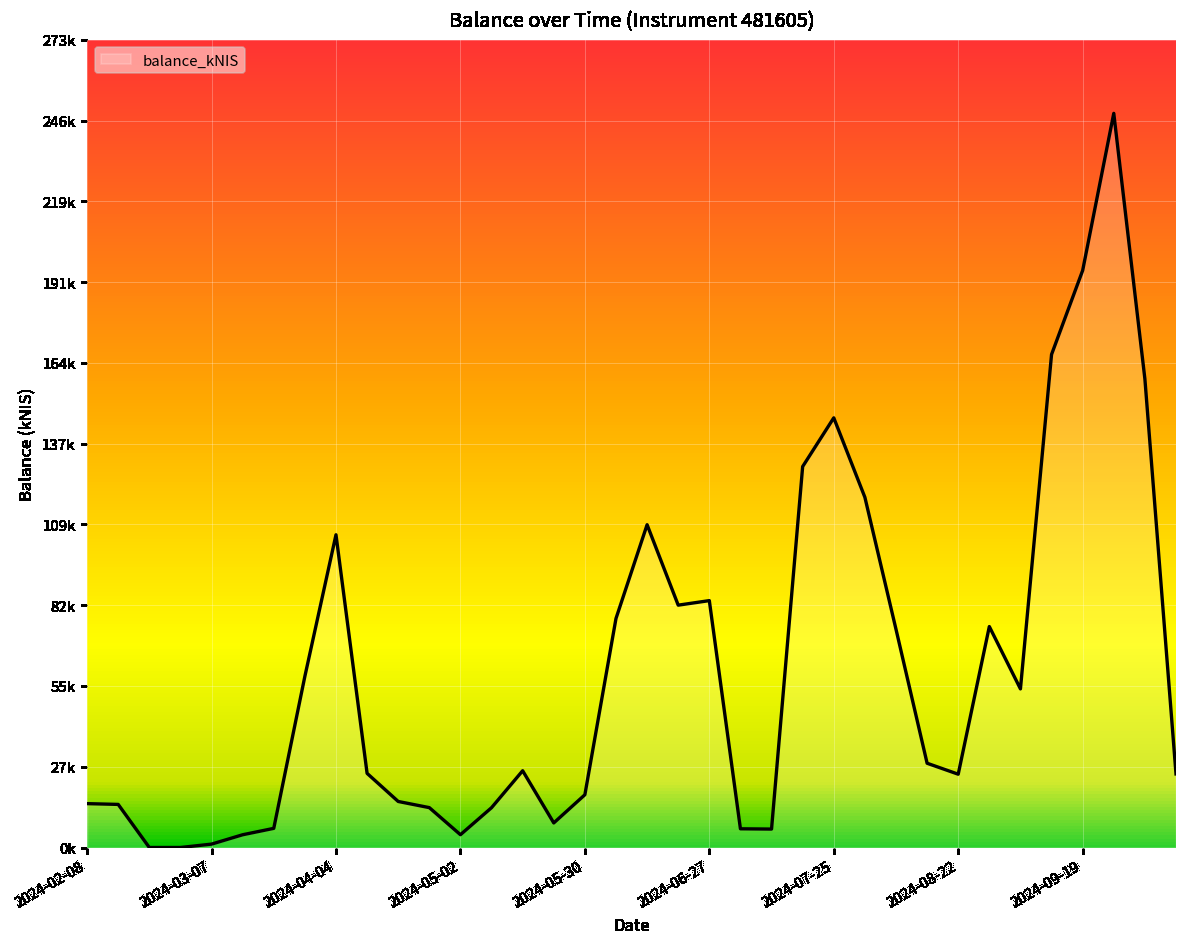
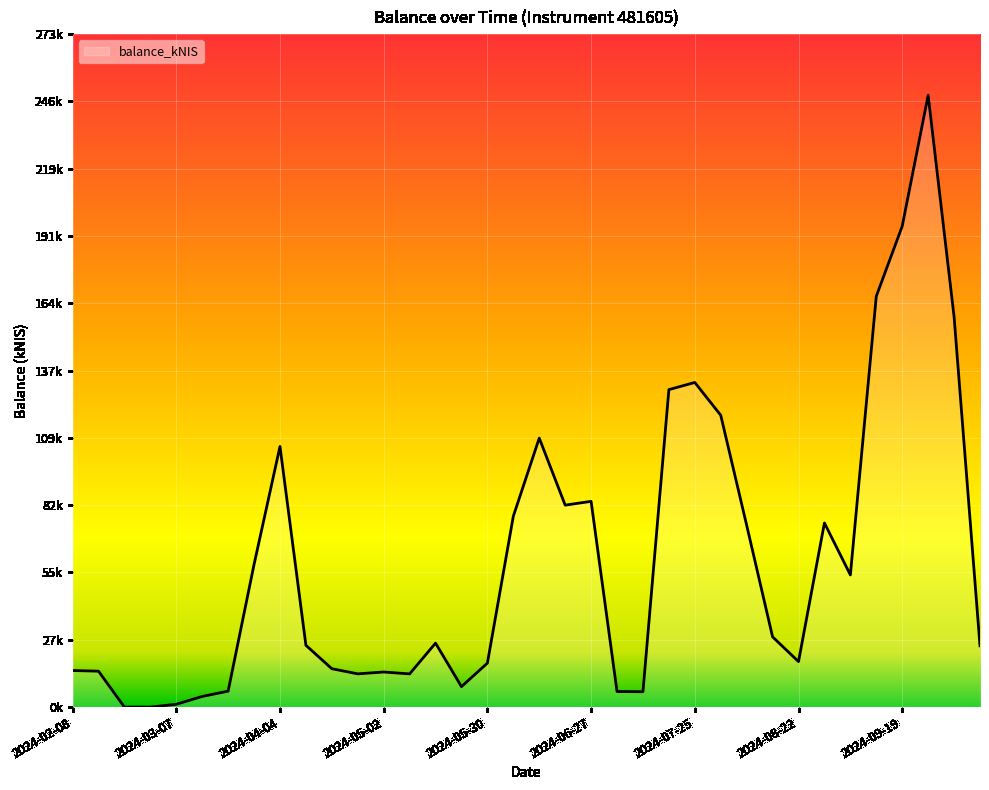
  {
    "2024-02-08": 15000,
    "2024-03-07": 1000,
    "2024-04-04": 106000,
-   "2024-05-02": 4000,
+   "2024-05-02": 14000,
    "2024-05-30": 18000,
    "2024-06-27": 84000,
-   "2024-07-25": 145000,
-   "2024-08-22": 25000,
+   "2024-07-25": 132000,
+   "2024-08-22": 18000,
    "2024-09-19": 195000
  }
